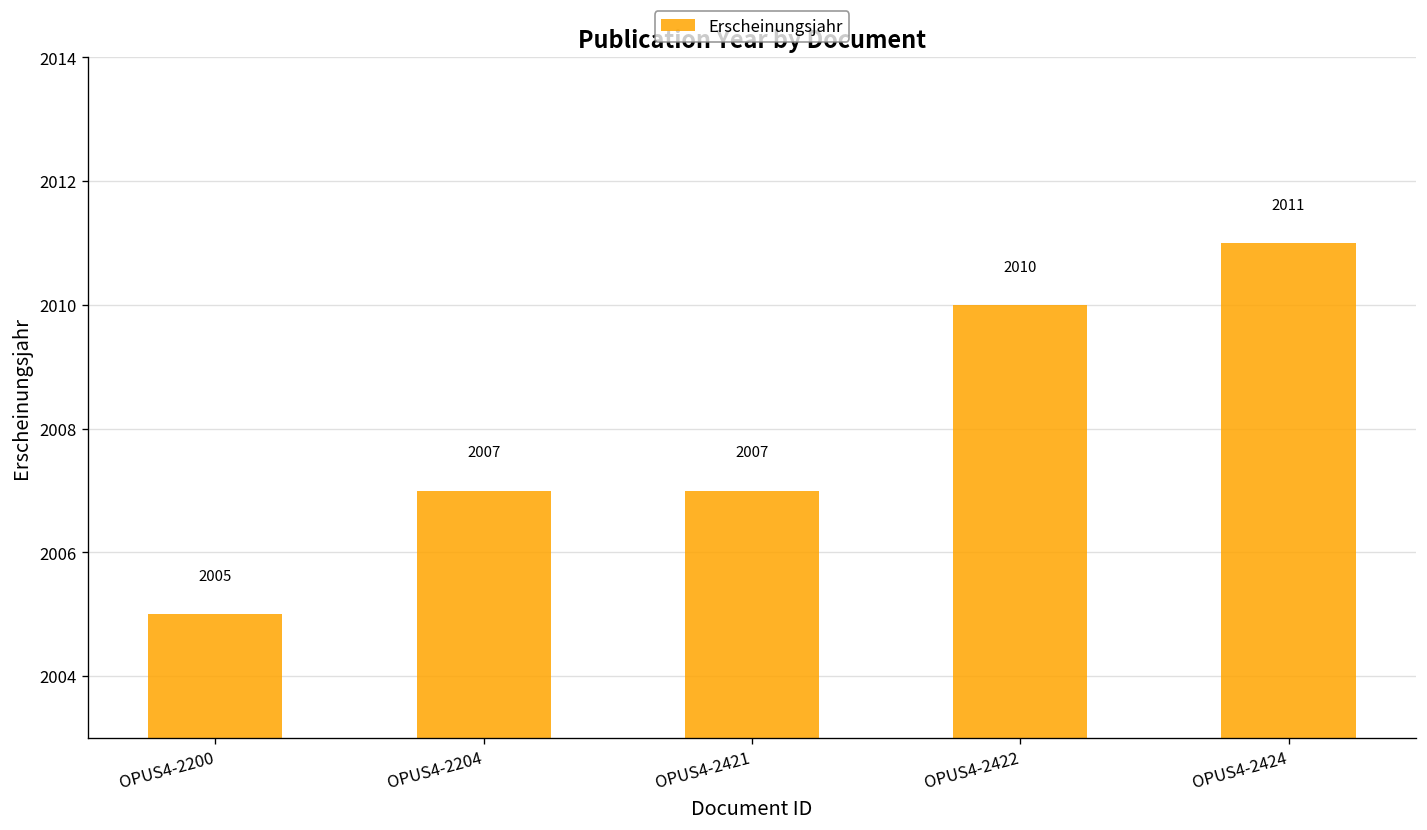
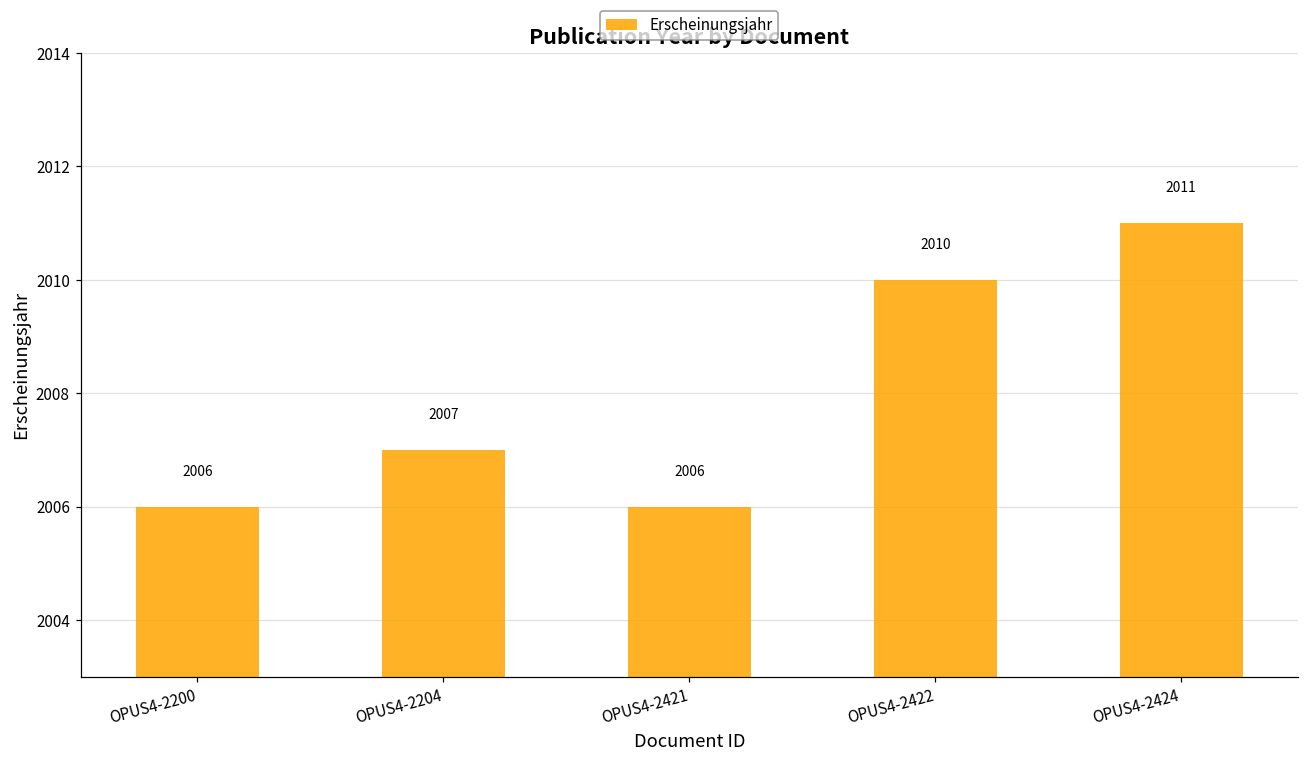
  {
-   "OPUS4-2200": 2005,
-   "OPUS4-2421": 2007
+   "OPUS4-2200": 2006,
+   "OPUS4-2421": 2006
  }
